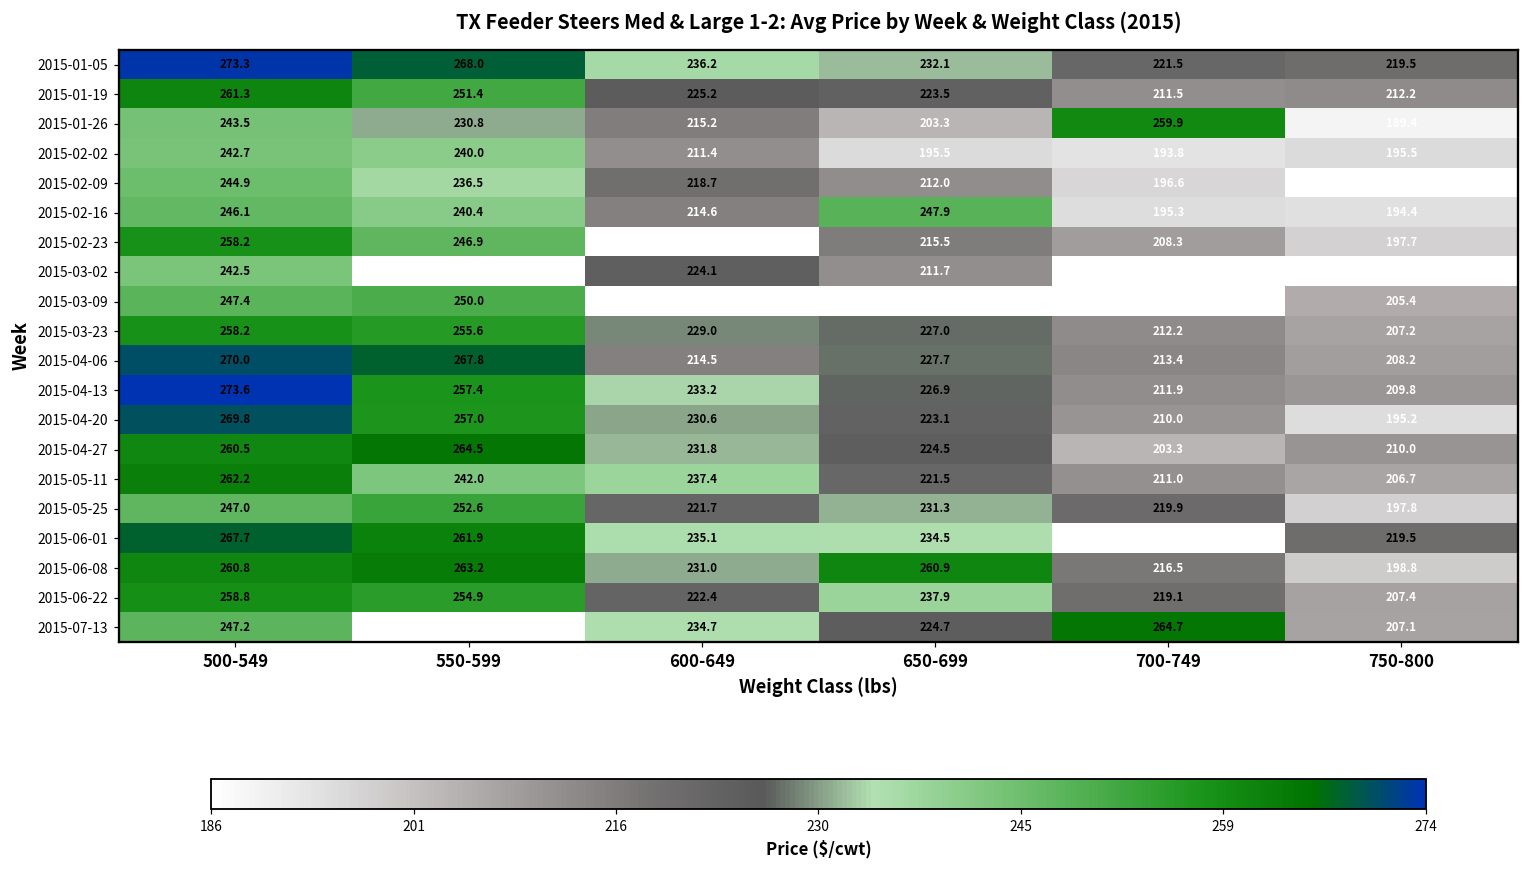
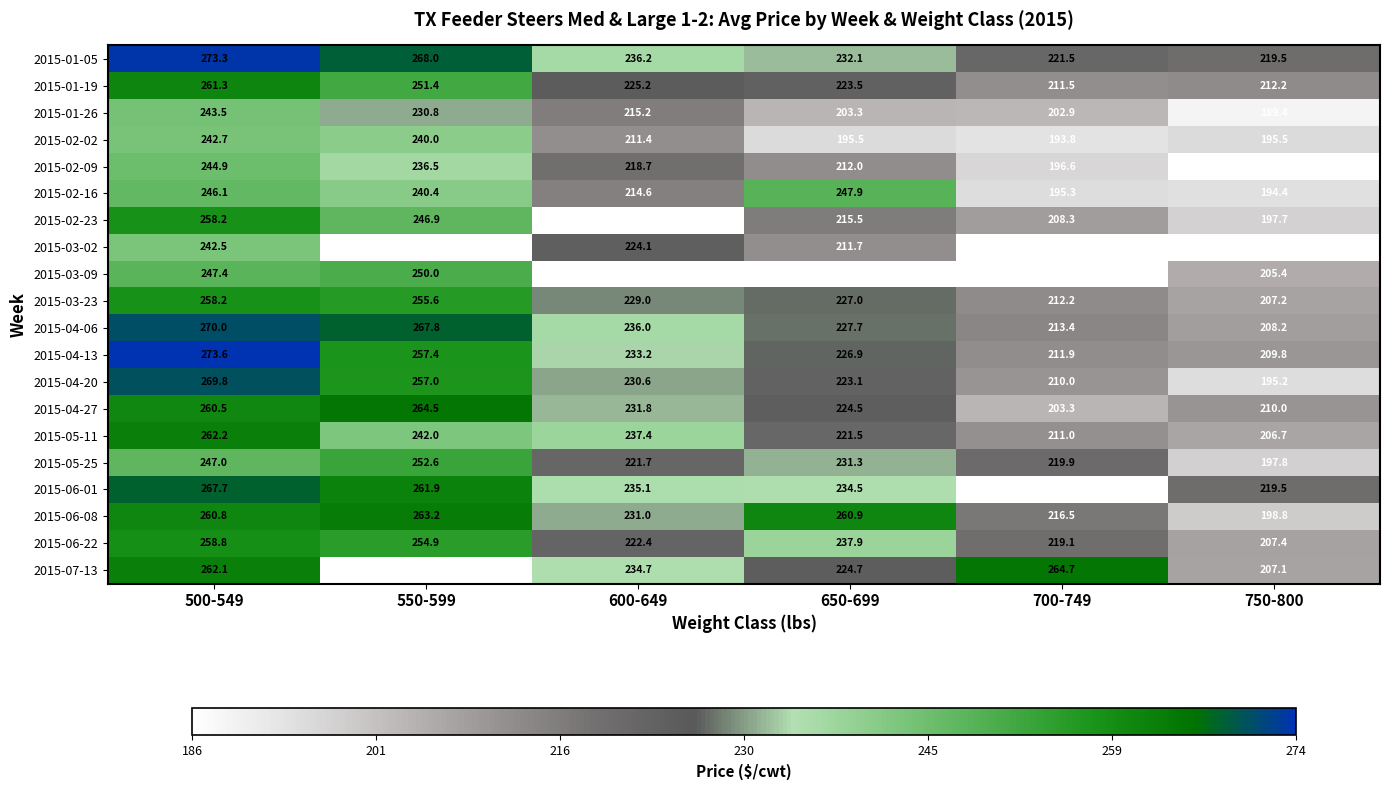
  {
    "2015-01-05": {
      "500-549": 273.3,
      "550-599": 268.0,
      "600-649": 236.2,
      "650-699": 232.1,
      "700-749": 221.5,
      "750-800": 219.5
    },
    "2015-01-19": {
      "500-549": 261.3,
      "550-599": 251.4,
      "600-649": 225.2,
      "650-699": 223.5,
      "700-749": 211.5,
      "750-800": 212.2
    },
    "2015-01-26": {
      "500-549": 243.5,
      "550-599": 230.8,
      "600-649": 215.2,
      "650-699": 203.3,
-     "700-749": 259.9
+     "700-749": 202.9
    },
    "2015-02-02": {
      "500-549": 242.7,
      "550-599": 240.0,
      "600-649": 211.4
    },
    "2015-02-09": {
      "500-549": 244.9,
      "550-599": 236.5,
      "600-649": 218.7,
      "650-699": 212.0
    },
    "2015-02-16": {
      "500-549": 246.1,
      "550-599": 240.4,
      "600-649": 214.6,
      "650-699": 247.9
    },
    "2015-02-23": {
      "500-549": 258.2,
      "550-599": 246.9,
      "650-699": 215.5,
      "700-749": 208.3
    },
    "2015-03-02": {
      "500-549": 242.5,
      "600-649": 224.1,
      "650-699": 211.7
    },
    "2015-03-09": {
      "500-549": 247.4,
      "550-599": 250.0,
      "750-800": 205.4
    },
    "2015-03-23": {
      "500-549": 258.2,
      "550-599": 255.6,
      "600-649": 229.0,
      "650-699": 227.0,
      "700-749": 212.2,
      "750-800": 207.2
    },
    "2015-04-06": {
      "500-549": 270.0,
      "550-599": 267.8,
-     "600-649": 214.5,
+     "600-649": 236.0,
      "650-699": 227.7,
      "700-749": 213.4,
      "750-800": 208.2
    },
    "2015-04-13": {
      "500-549": 273.6,
      "550-599": 257.4,
      "600-649": 233.2,
      "650-699": 226.9,
      "700-749": 211.9,
      "750-800": 209.8
    },
    "2015-04-20": {
      "500-549": 269.8,
      "550-599": 257.0,
      "600-649": 230.6,
      "650-699": 223.1,
      "700-749": 210.0
    },
    "2015-04-27": {
      "500-549": 260.5,
      "550-599": 264.5,
      "600-649": 231.8,
      "650-699": 224.5,
      "700-749": 203.3,
      "750-800": 210.0
    },
    "2015-05-11": {
      "500-549": 262.2,
      "550-599": 242.0,
      "600-649": 237.4,
      "650-699": 221.5,
      "700-749": 211.0,
      "750-800": 206.7
    },
    "2015-05-25": {
      "500-549": 247.0,
      "550-599": 252.6,
      "600-649": 221.7,
      "650-699": 231.3,
      "700-749": 219.9
    },
    "2015-06-01": {
      "500-549": 267.7,
      "550-599": 261.9,
      "600-649": 235.1,
      "650-699": 234.5,
      "750-800": 219.5
    },
    "2015-06-08": {
      "500-549": 260.8,
      "550-599": 263.2,
      "600-649": 231.0,
      "650-699": 260.9,
      "700-749": 216.5,
      "750-800": 198.8
    },
    "2015-06-22": {
      "500-549": 258.8,
      "550-599": 254.9,
      "600-649": 222.4,
      "650-699": 237.9,
      "700-749": 219.1,
      "750-800": 207.4
    },
    "2015-07-13": {
-     "500-549": 247.2,
+     "500-549": 262.1,
      "600-649": 234.7,
      "650-699": 224.7,
      "700-749": 264.7,
      "750-800": 207.1
    }
  }
